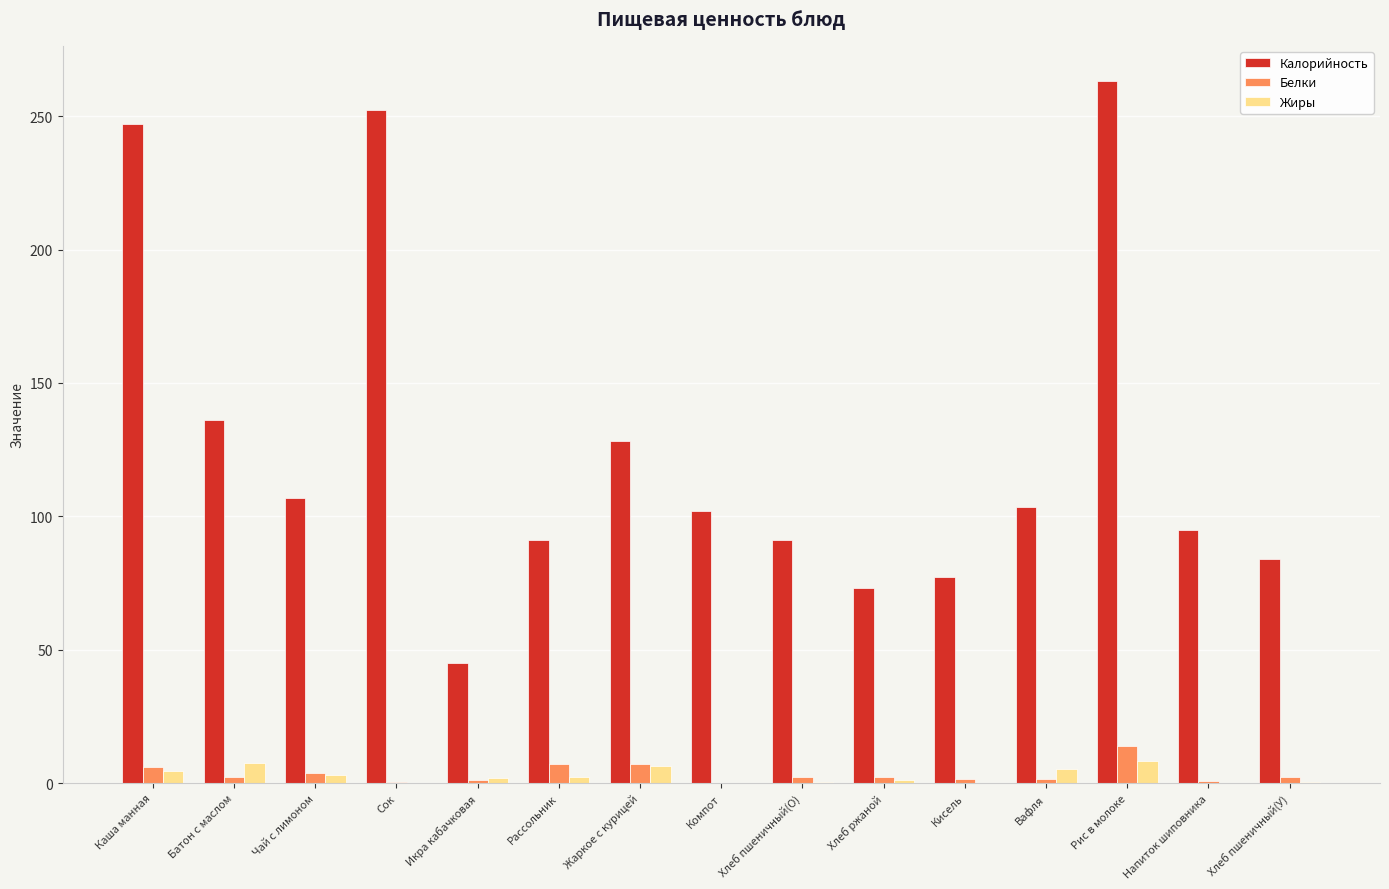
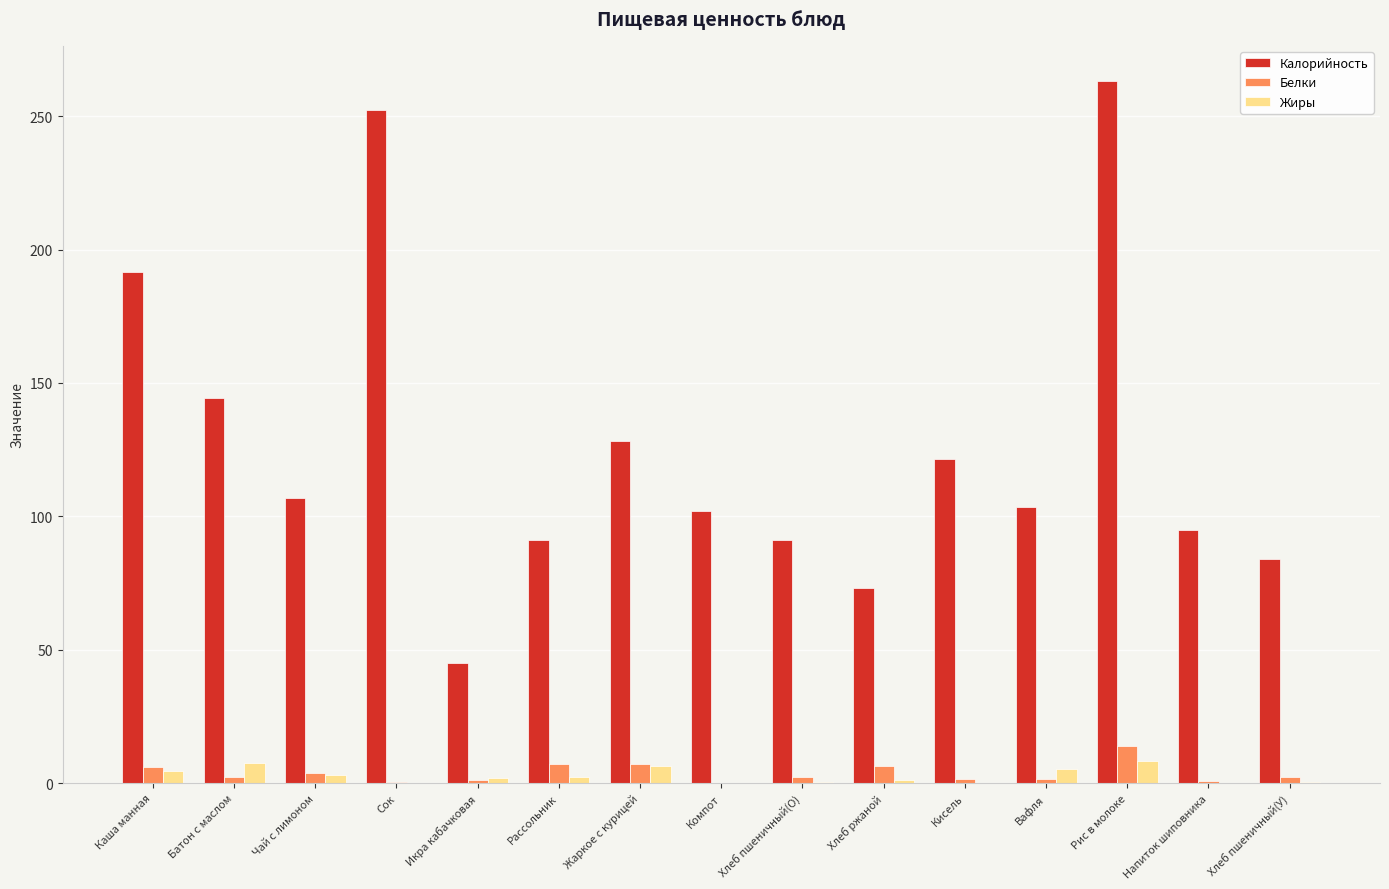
  {
    "Калорийность": {
-     "Каша манная": 247,
-     "Батон с маслом": 136,
+     "Каша манная": 192,
+     "Батон с маслом": 145,
      "Чай с лимоном": 107,
      "Сок": 252,
      "Икра кабачковая": 45,
      "Рассольник": 91,
      "Жаркое с курицей": 128,
      "Компот": 102,
      "Хлеб пшеничный(О)": 91,
      "Хлеб ржаной": 73,
-     "Кисель": 77,
+     "Кисель": 122,
      "Вафля": 103,
      "Рис в молоке": 263,
      "Напиток шиповника": 95,
      "Хлеб пшеничный(У)": 84
    },
    "Белки": {
      "Каша манная": 6,
      "Батон с маслом": 2,
      "Чай с лимоном": 4,
      "Икра кабачковая": 1,
      "Рассольник": 7,
      "Жаркое с курицей": 7,
      "Хлеб пшеничный(О)": 2,
-     "Хлеб ржаной": 2,
+     "Хлеб ржаной": 7,
      "Кисель": 1,
      "Вафля": 2,
      "Рис в молоке": 14,
      "Хлеб пшеничный(У)": 2
    },
    "Жиры": {
      "Каша манная": 4,
      "Батон с маслом": 8,
      "Чай с лимоном": 3,
      "Сок": 0,
      "Икра кабачковая": 2,
      "Рассольник": 2,
      "Жаркое с курицей": 6,
      "Хлеб ржаной": 1,
      "Кисель": 0,
      "Вафля": 5,
      "Рис в молоке": 8,
      "Напиток шиповника": 0
    }
  }
